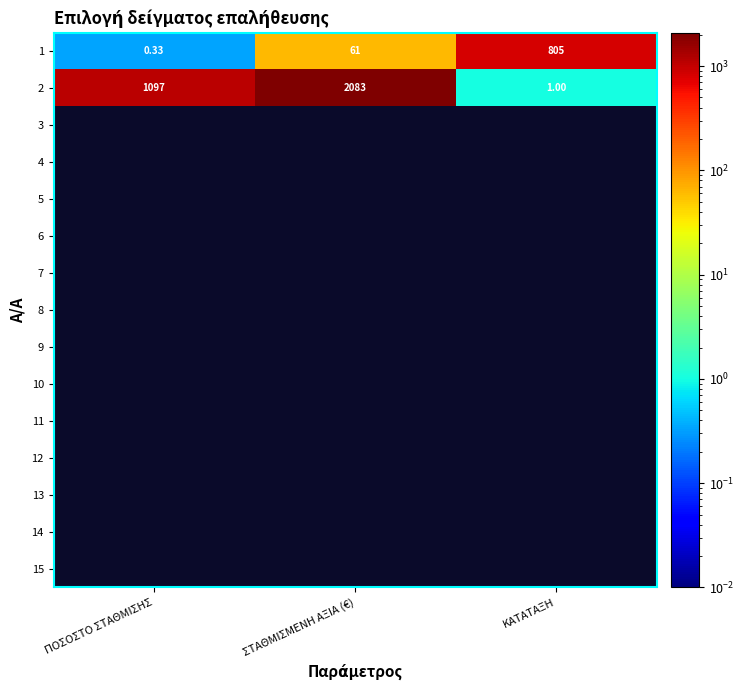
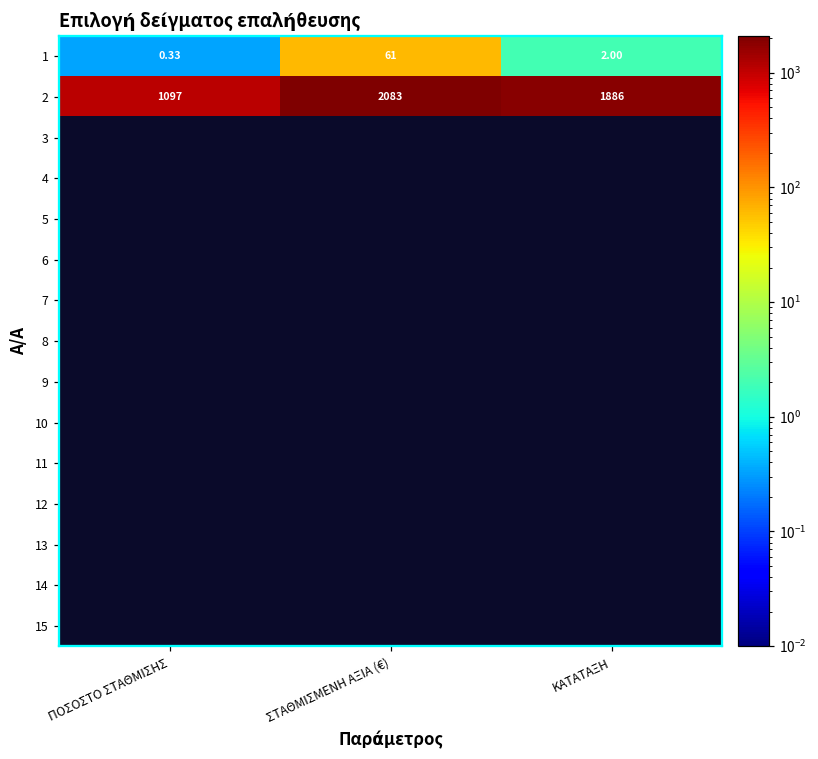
  {
    "1": {
      "ΠΟΣΟΣΤΟ ΣΤΑΘΜΙΣΗΣ": 0.33,
      "ΣΤΑΘΜΙΣΜΕΝΗ ΑΞΙΑ (€)": 61,
-     "ΚΑΤΑΤΑΞΗ": 805
+     "ΚΑΤΑΤΑΞΗ": 2.00
    },
    "2": {
      "ΠΟΣΟΣΤΟ ΣΤΑΘΜΙΣΗΣ": 1097,
      "ΣΤΑΘΜΙΣΜΕΝΗ ΑΞΙΑ (€)": 2083,
-     "ΚΑΤΑΤΑΞΗ": 1.00
+     "ΚΑΤΑΤΑΞΗ": 1886
    }
  }
